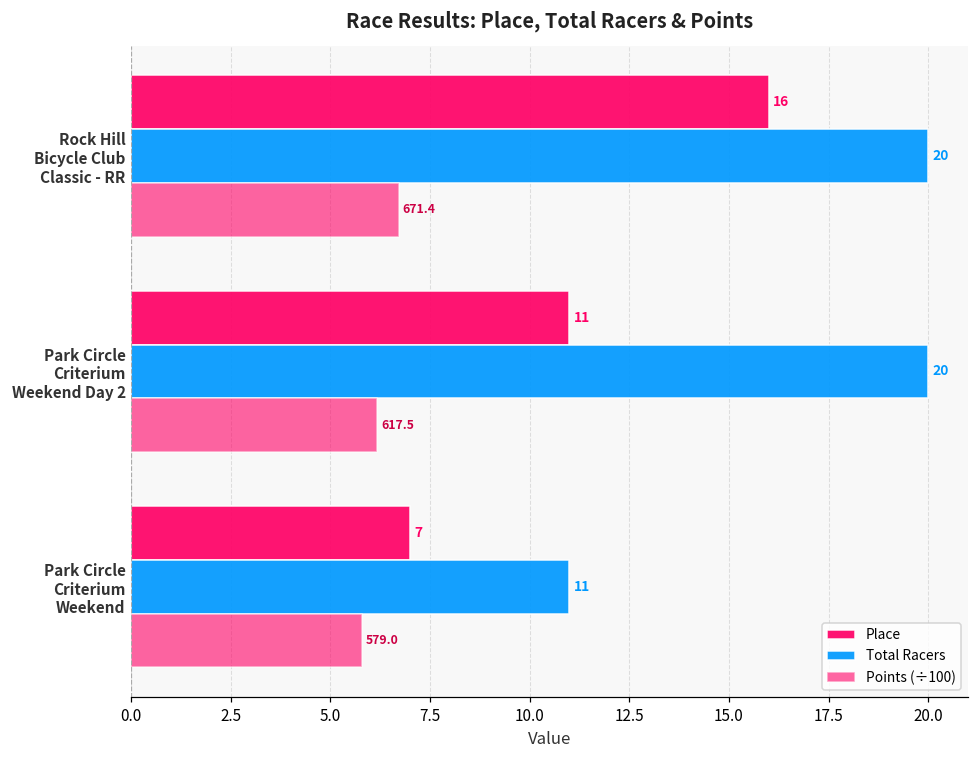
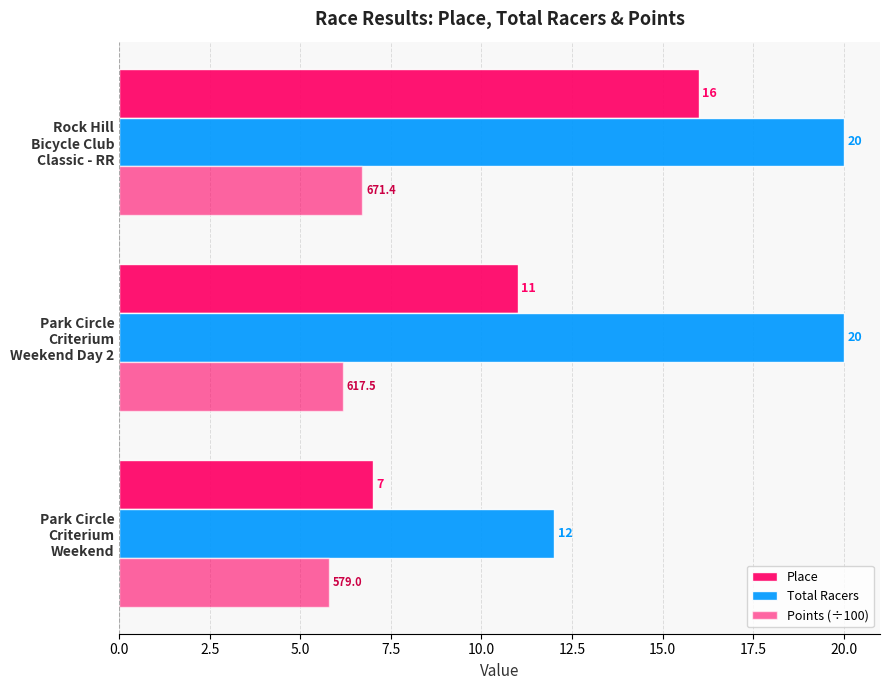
  {
    "Total Racers": {
      "Rock Hill Bicycle Club Classic - RR": 20,
      "Park Circle Criterium Weekend Day 2": 20,
-     "Park Circle Criterium Weekend": 11
+     "Park Circle Criterium Weekend": 12
    }
  }
